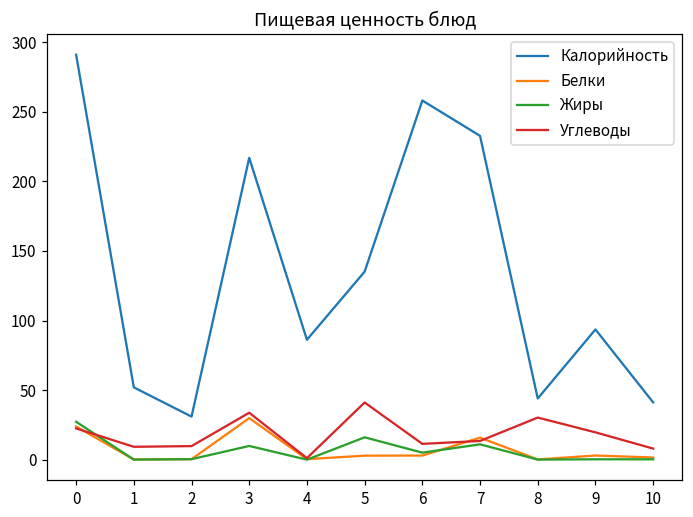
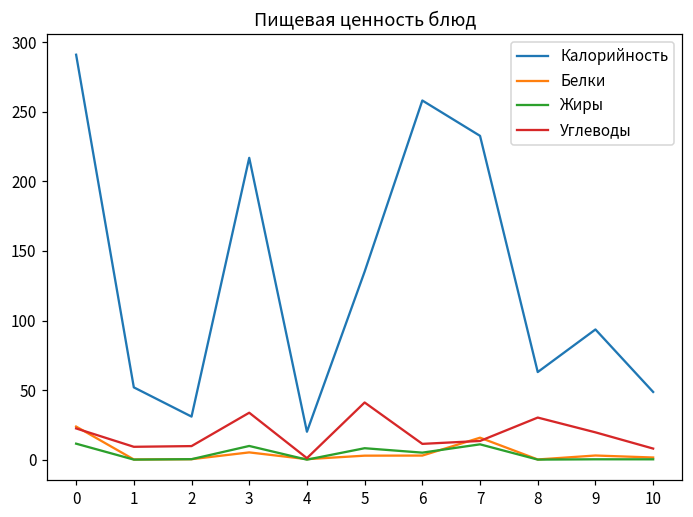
  {
    "Калорийность": {
      "0": 291,
      "1": 52,
      "2": 31,
      "3": 217,
-     "4": 86,
+     "4": 20,
      "5": 135,
      "6": 258,
      "7": 233,
-     "8": 44,
+     "8": 63,
      "9": 94,
-     "10": 41
+     "10": 49
    },
    "Белки": {
-     "3": 30,
+     "3": 5,
      "5": 3,
      "6": 3,
      "7": 16,
      "9": 3
    },
    "Жиры": {
-     "0": 27,
+     "0": 12,
      "3": 10,
-     "5": 16,
+     "5": 8,
      "6": 5,
      "7": 11,
      "9": 0
    },
    "Углеводы": {
      "1": 9,
      "2": 10,
      "3": 34,
      "5": 41,
      "6": 11,
      "7": 14,
      "8": 30,
      "9": 20,
      "10": 8
    }
  }
